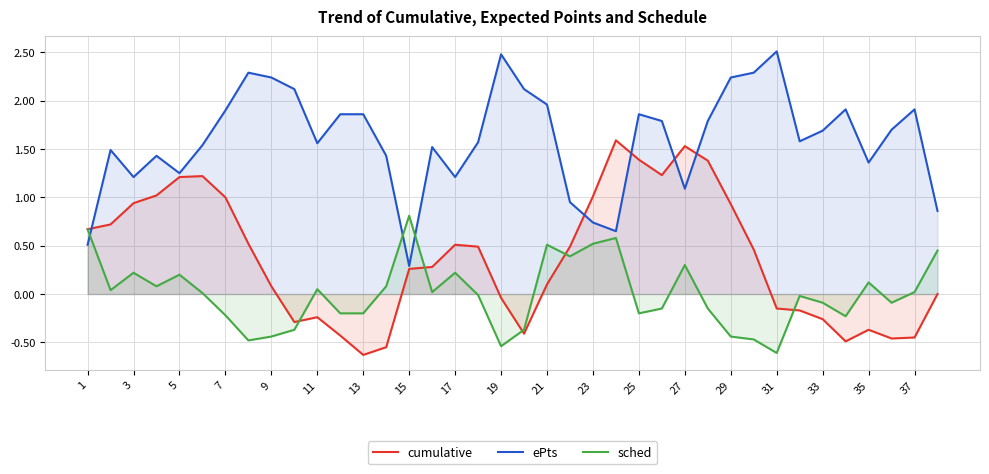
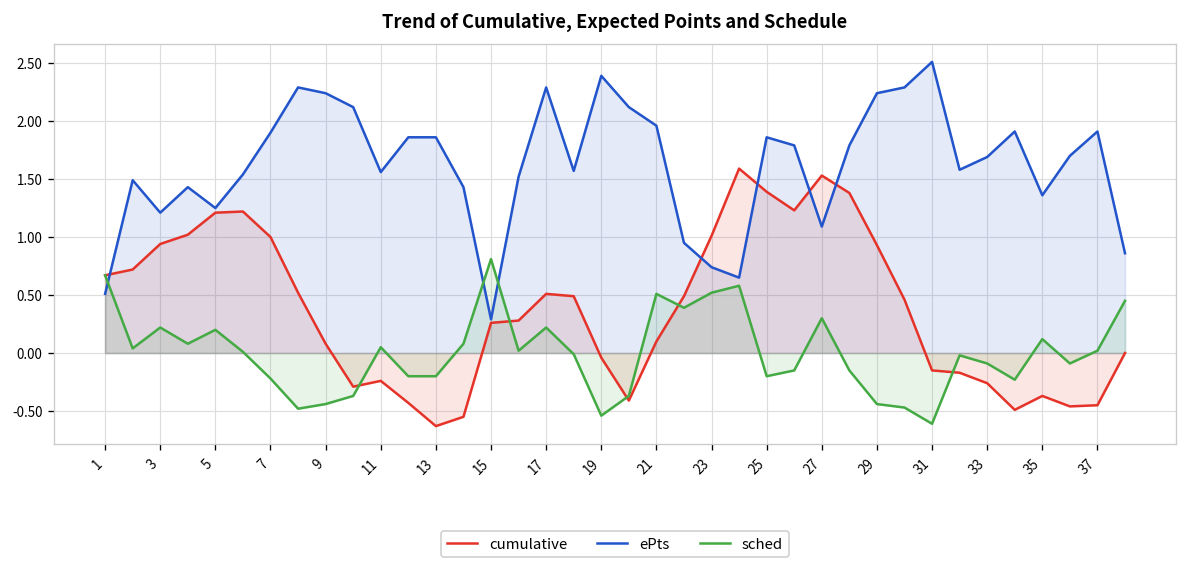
  {
    "ePts": {
      "1": 0.5,
      "3": 1.2,
      "5": 1.3,
      "7": 1.9,
      "9": 2.2,
      "11": 1.6,
      "13": 1.9,
      "15": 0.3,
-     "17": 1.2,
-     "19": 2.5,
+     "17": 2.3,
+     "19": 2.4,
      "21": 2.0,
      "23": 0.7,
      "25": 1.9,
      "27": 1.1,
      "29": 2.2,
      "31": 2.5,
      "33": 1.7,
      "35": 1.4,
      "37": 1.9
    }
  }
